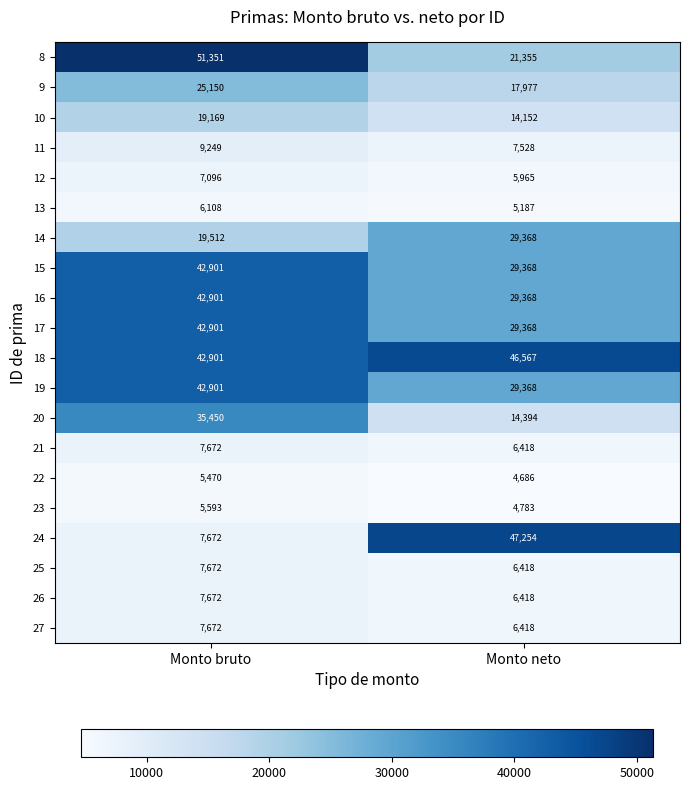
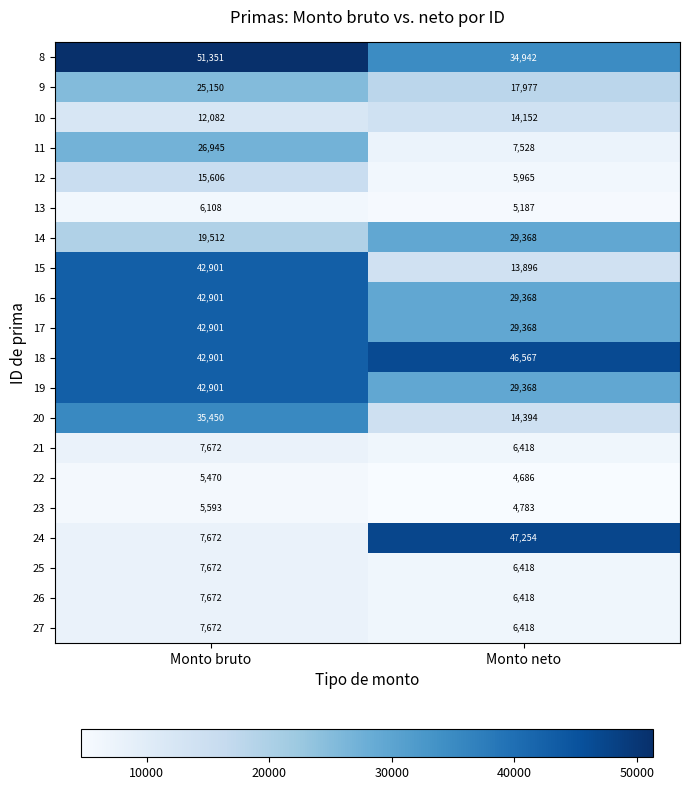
  {
    "8": {
      "Monto bruto": "51,351",
-     "Monto neto": "21,355"
+     "Monto neto": "34,942"
    },
    "9": {
      "Monto bruto": "25,150",
      "Monto neto": "17,977"
    },
    "10": {
-     "Monto bruto": "19,169",
+     "Monto bruto": "12,082",
      "Monto neto": "14,152"
    },
    "11": {
-     "Monto bruto": "9,249",
+     "Monto bruto": "26,945",
      "Monto neto": "7,528"
    },
    "12": {
-     "Monto bruto": "7,096",
+     "Monto bruto": "15,606",
      "Monto neto": "5,965"
    },
    "13": {
      "Monto bruto": "6,108",
      "Monto neto": "5,187"
    },
    "14": {
      "Monto bruto": "19,512",
      "Monto neto": "29,368"
    },
    "15": {
      "Monto bruto": "42,901",
-     "Monto neto": "29,368"
+     "Monto neto": "13,896"
    },
    "16": {
      "Monto bruto": "42,901",
      "Monto neto": "29,368"
    },
    "17": {
      "Monto bruto": "42,901",
      "Monto neto": "29,368"
    },
    "18": {
      "Monto bruto": "42,901",
      "Monto neto": "46,567"
    },
    "19": {
      "Monto bruto": "42,901",
      "Monto neto": "29,368"
    },
    "20": {
      "Monto bruto": "35,450",
      "Monto neto": "14,394"
    },
    "21": {
      "Monto bruto": "7,672",
      "Monto neto": "6,418"
    },
    "22": {
      "Monto bruto": "5,470",
      "Monto neto": "4,686"
    },
    "23": {
      "Monto bruto": "5,593",
      "Monto neto": "4,783"
    },
    "24": {
      "Monto bruto": "7,672",
      "Monto neto": "47,254"
    },
    "25": {
      "Monto bruto": "7,672",
      "Monto neto": "6,418"
    },
    "26": {
      "Monto bruto": "7,672",
      "Monto neto": "6,418"
    },
    "27": {
      "Monto bruto": "7,672",
      "Monto neto": "6,418"
    }
  }
